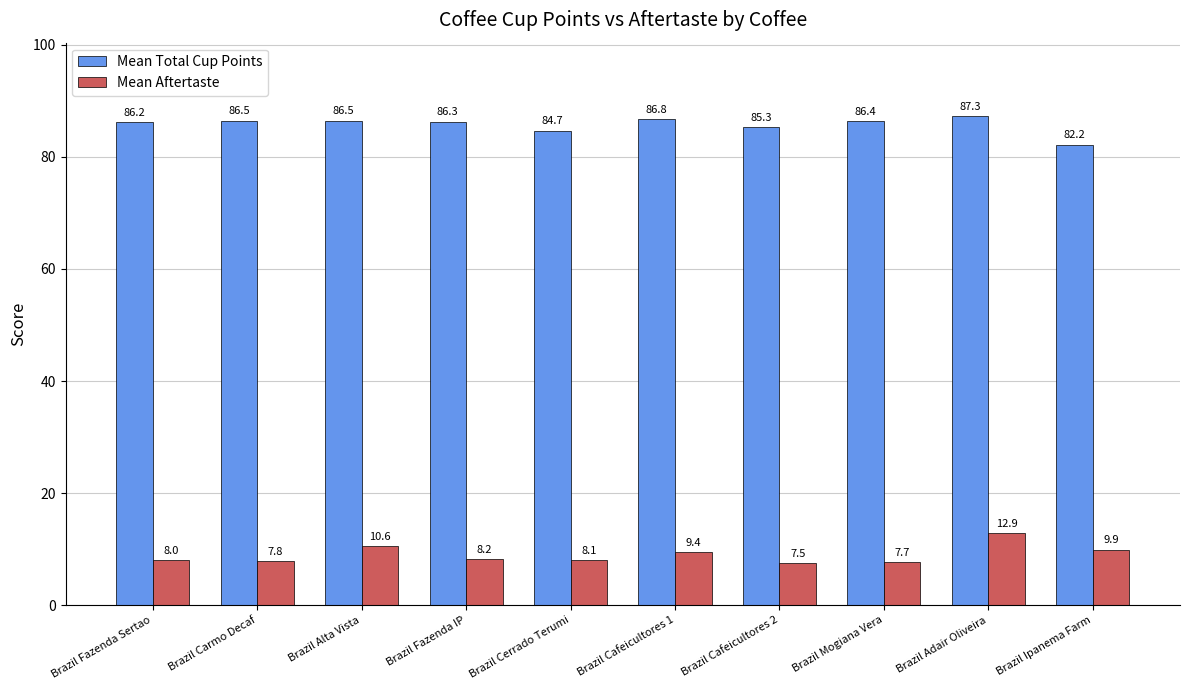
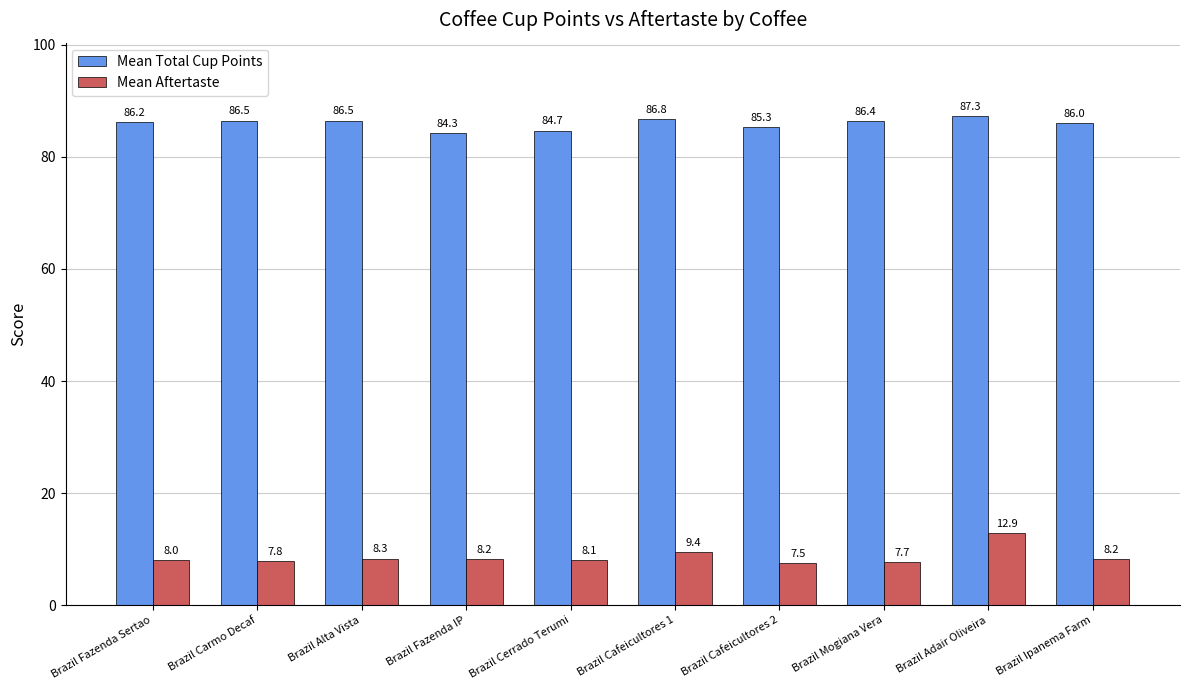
  {
    "Mean Total Cup Points": {
      "Brazil Fazenda Sertao": 86.2,
      "Brazil Carmo Decaf": 86.5,
      "Brazil Alta Vista": 86.5,
-     "Brazil Fazenda IP": 86.3,
+     "Brazil Fazenda IP": 84.3,
      "Brazil Cerrado Terumi": 84.7,
      "Brazil Cafeicultores 1": 86.8,
      "Brazil Cafeicultores 2": 85.3,
      "Brazil Mogiana Vera": 86.4,
      "Brazil Adair Oliveira": 87.3,
-     "Brazil Ipanema Farm": 82.2
+     "Brazil Ipanema Farm": 86.0
    },
    "Mean Aftertaste": {
      "Brazil Fazenda Sertao": 8.0,
      "Brazil Carmo Decaf": 7.8,
-     "Brazil Alta Vista": 10.6,
+     "Brazil Alta Vista": 8.3,
      "Brazil Fazenda IP": 8.2,
      "Brazil Cerrado Terumi": 8.1,
      "Brazil Cafeicultores 1": 9.4,
      "Brazil Cafeicultores 2": 7.5,
      "Brazil Mogiana Vera": 7.7,
      "Brazil Adair Oliveira": 12.9,
-     "Brazil Ipanema Farm": 9.9
+     "Brazil Ipanema Farm": 8.2
    }
  }
